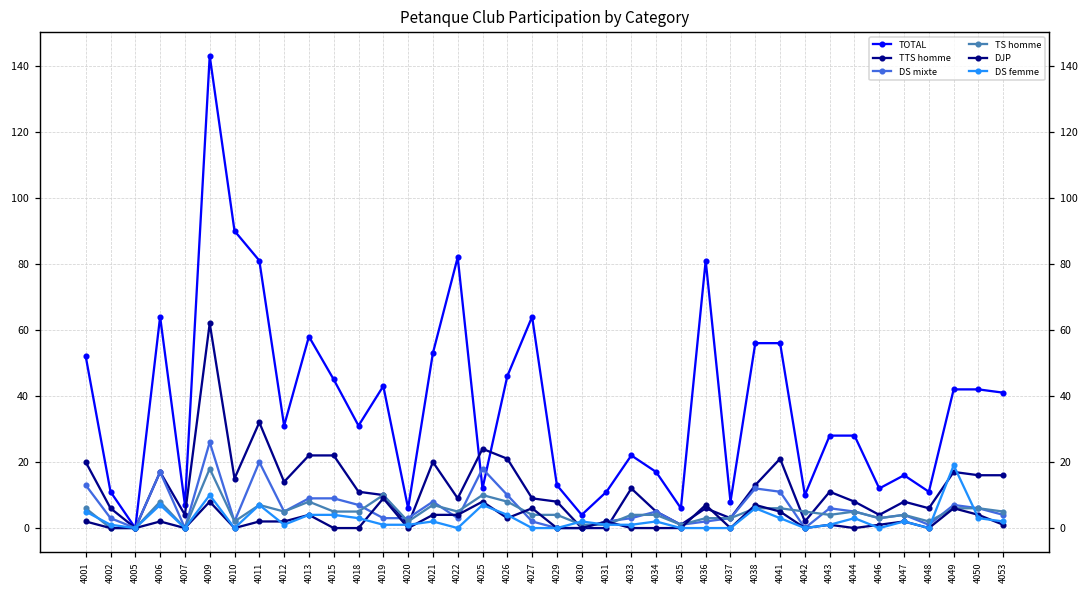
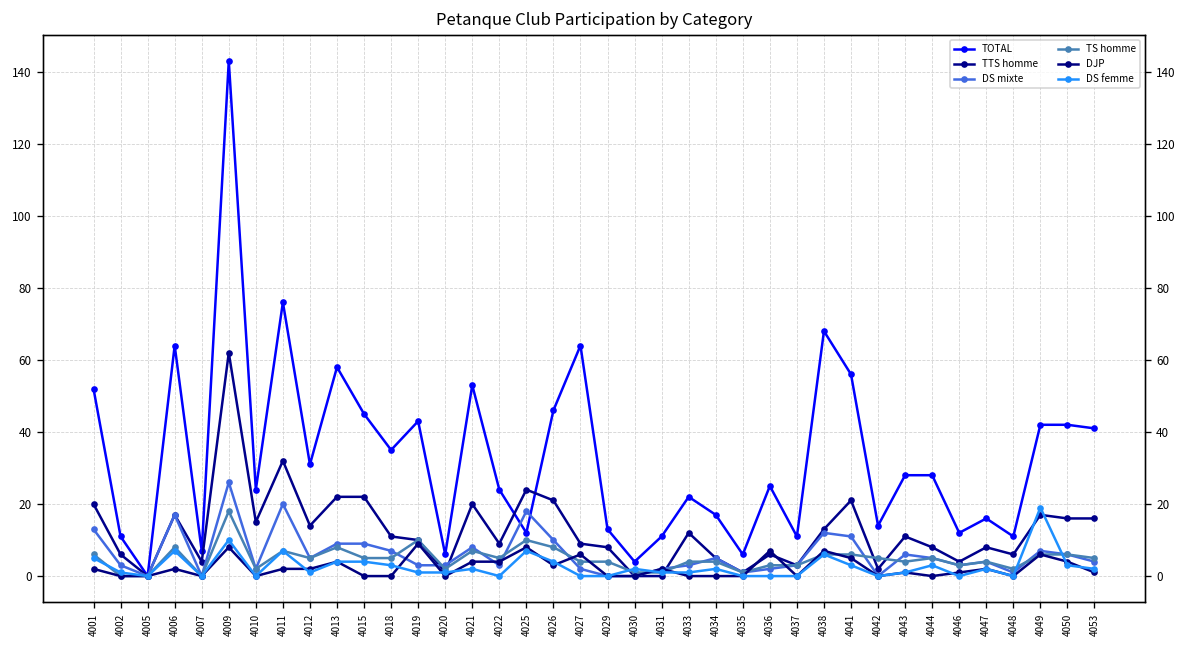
  {
    "TOTAL": {
      "4001": 52,
      "4002": 11,
      "4006": 64,
      "4007": 7,
      "4009": 143,
-     "4010": 90,
-     "4011": 81,
+     "4010": 24,
+     "4011": 76,
      "4012": 31,
      "4013": 58,
      "4015": 45,
-     "4018": 31,
+     "4018": 35,
      "4019": 43,
      "4020": 6,
      "4021": 53,
-     "4022": 82,
+     "4022": 24,
      "4025": 12,
      "4026": 46,
      "4027": 64,
      "4029": 13,
      "4030": 4,
      "4031": 11,
      "4033": 22,
      "4034": 17,
      "4035": 6,
-     "4036": 81,
-     "4037": 8,
-     "4038": 56,
+     "4036": 25,
+     "4037": 11,
+     "4038": 68,
      "4041": 56,
-     "4042": 10,
+     "4042": 14,
      "4043": 28,
      "4044": 28,
      "4046": 12,
      "4047": 16,
      "4048": 11,
      "4049": 42,
      "4050": 42,
      "4053": 41
    },
    "DS femme": {
      "4001": 5,
      "4002": 1,
      "4006": 7,
      "4009": 10,
      "4012": 1,
      "4015": 4,
      "4018": 3,
      "4019": 1,
      "4021": 2,
      "4022": 0,
      "4025": 7,
      "4026": 4,
      "4027": 0,
      "4030": 2,
      "4033": 1,
      "4034": 2,
      "4036": 0,
      "4041": 3,
      "4044": 3,
      "4046": 0,
      "4049": 19,
      "4050": 3,
      "4053": 2
    }
  }
